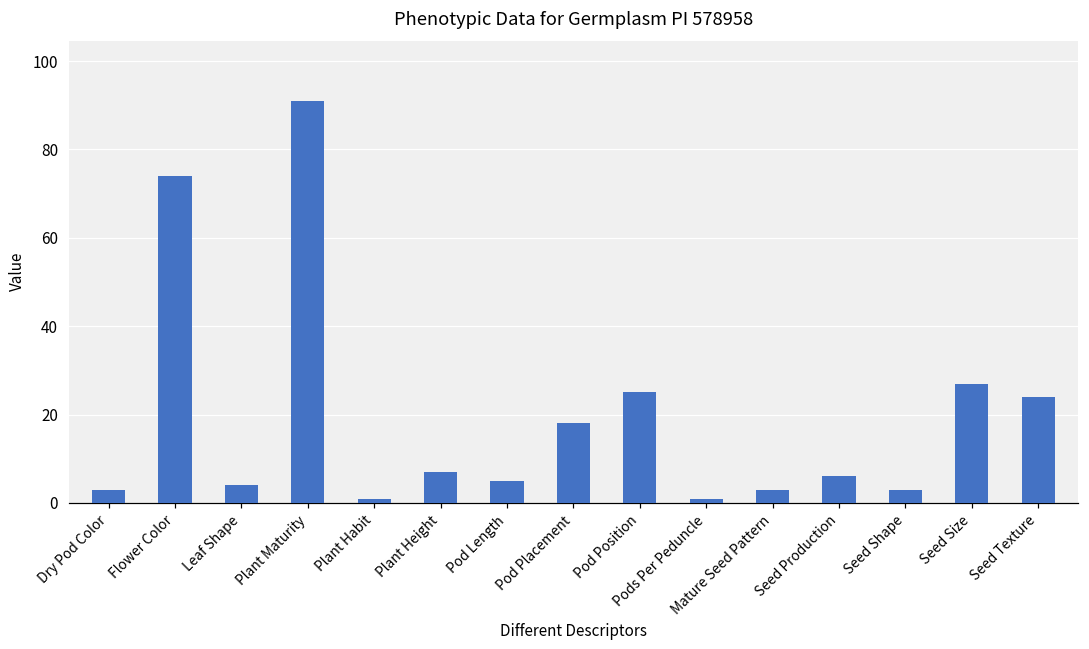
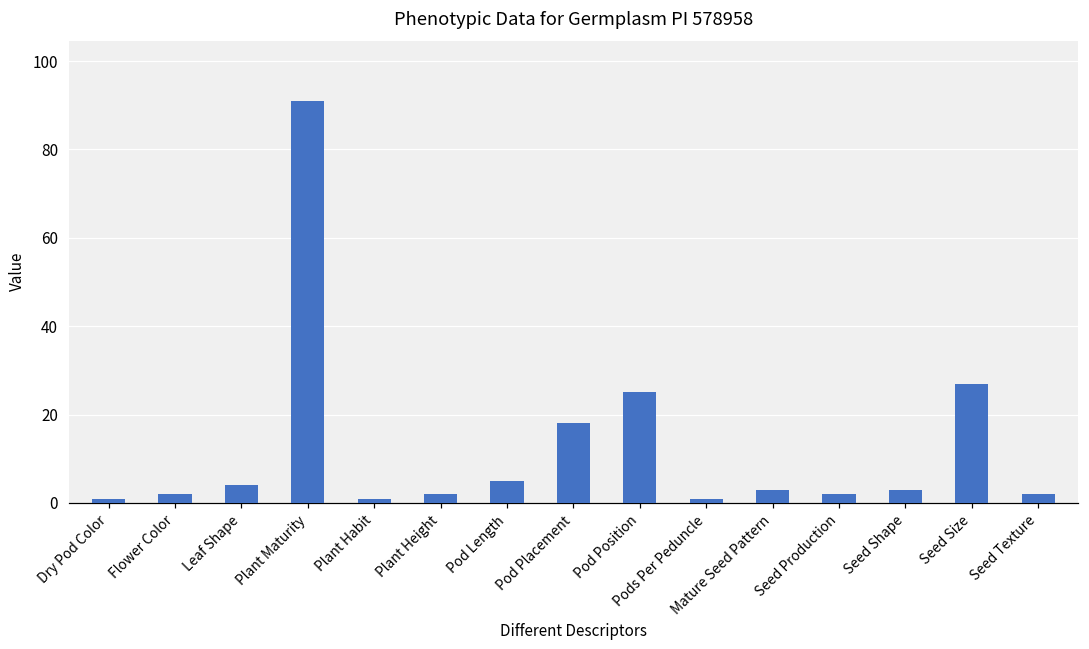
  {
-   "Dry Pod Color": 3,
-   "Flower Color": 74,
+   "Dry Pod Color": 1,
+   "Flower Color": 2,
    "Leaf Shape": 4,
    "Plant Maturity": 91,
    "Plant Habit": 1,
-   "Plant Height": 7,
+   "Plant Height": 2,
    "Pod Length": 5,
    "Pod Placement": 18,
    "Pod Position": 25,
    "Pods Per Peduncle": 1,
    "Mature Seed Pattern": 3,
-   "Seed Production": 6,
+   "Seed Production": 2,
    "Seed Shape": 3,
    "Seed Size": 27,
-   "Seed Texture": 24
+   "Seed Texture": 2
  }
